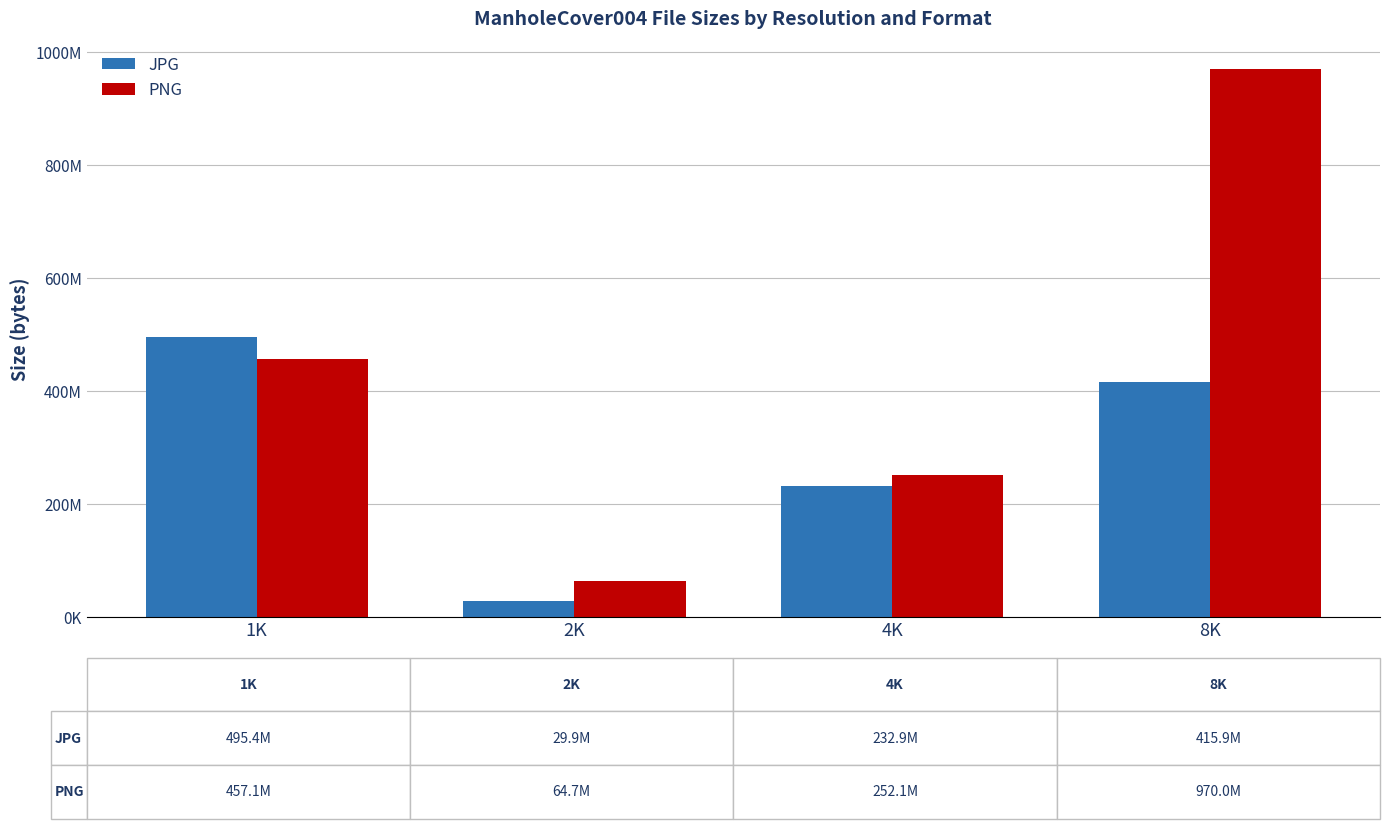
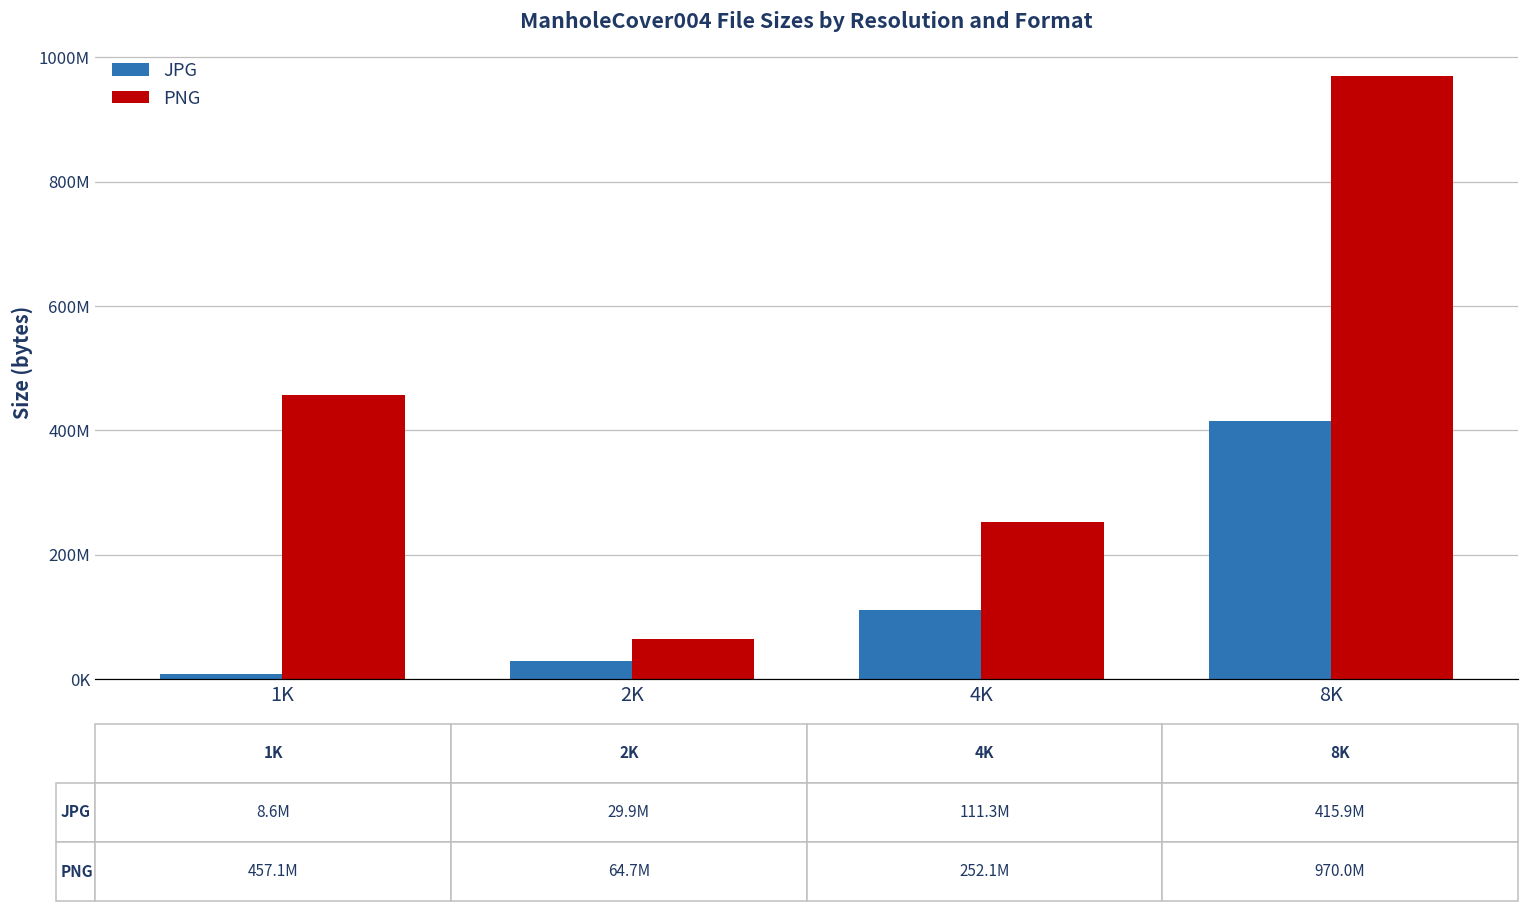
  {
    "JPG": {
-     "1K": "495.4M",
-     "4K": "232.9M"
+     "1K": "8.6M",
+     "4K": "111.3M"
    },
    "PNG": {
      "1K": "460000000",
      "2K": "60000000",
      "4K": "250000000",
      "8K": "970000000"
    }
  }
